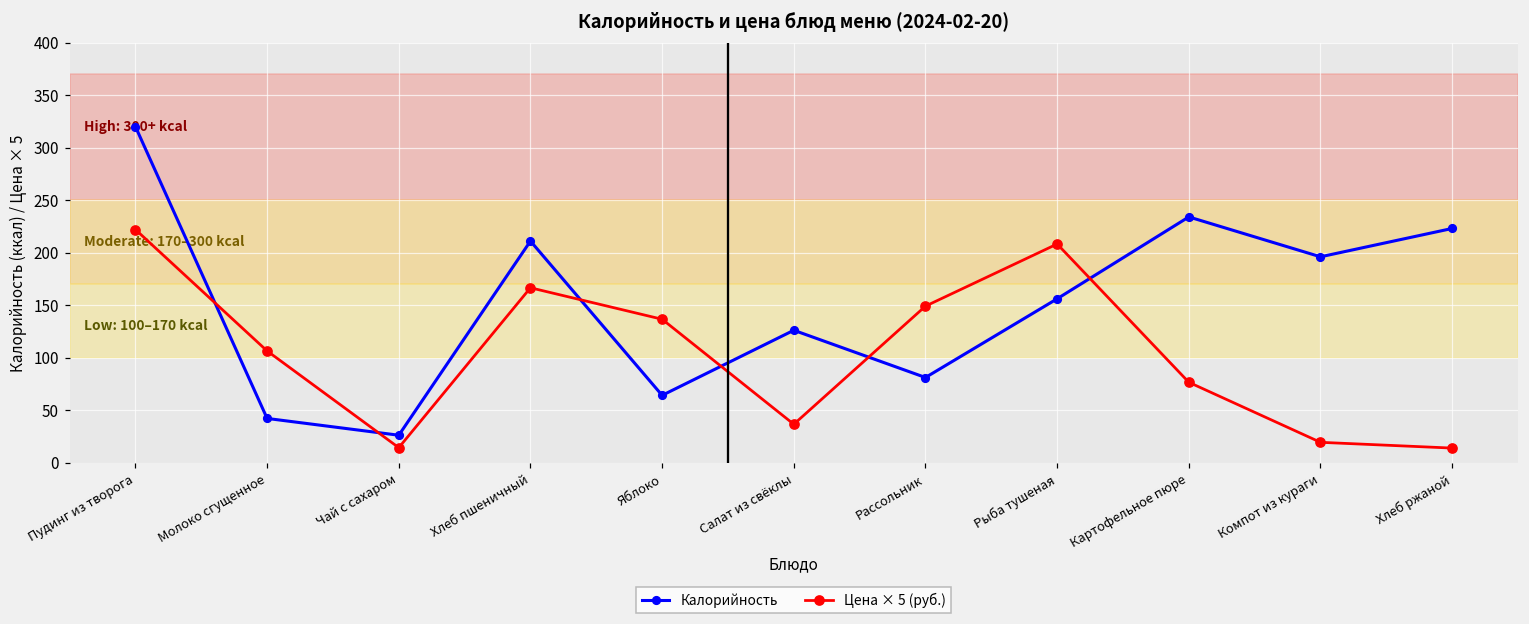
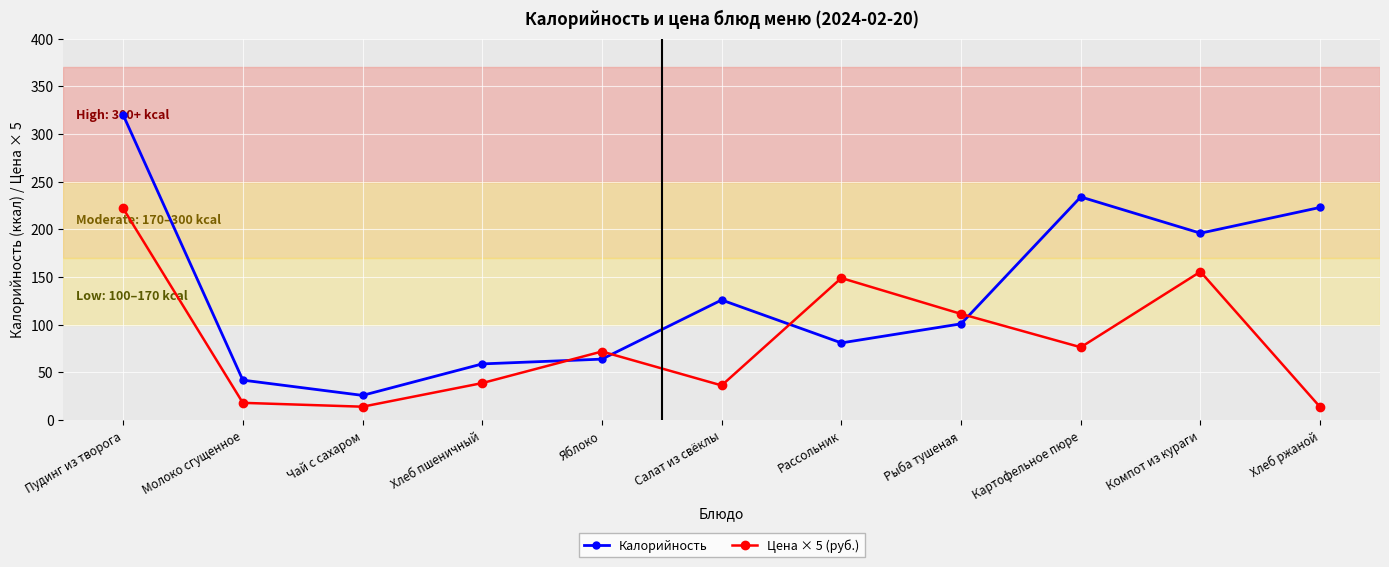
  {
    "Калорийность": {
      "Молоко сгущенное": 40,
      "Чай с сахаром": 30,
-     "Хлеб пшеничный": 210,
+     "Хлеб пшеничный": 60,
      "Яблоко": 60,
      "Салат из свёклы": 130,
      "Рассольник": 80,
-     "Рыба тушеная": 160,
+     "Рыба тушеная": 100,
      "Картофельное пюре": 230,
      "Компот из кураги": 200,
      "Хлеб ржаной": 220
    },
    "Цена × 5 (руб.)": {
-     "Молоко сгущенное": 110,
+     "Молоко сгущенное": 20,
      "Чай с сахаром": 10,
-     "Хлеб пшеничный": 170,
-     "Яблоко": 140,
+     "Хлеб пшеничный": 40,
+     "Яблоко": 70,
      "Салат из свёклы": 40,
      "Рассольник": 150,
-     "Рыба тушеная": 210,
+     "Рыба тушеная": 110,
      "Картофельное пюре": 80,
-     "Компот из кураги": 20,
+     "Компот из кураги": 160,
      "Хлеб ржаной": 10
    }
  }
